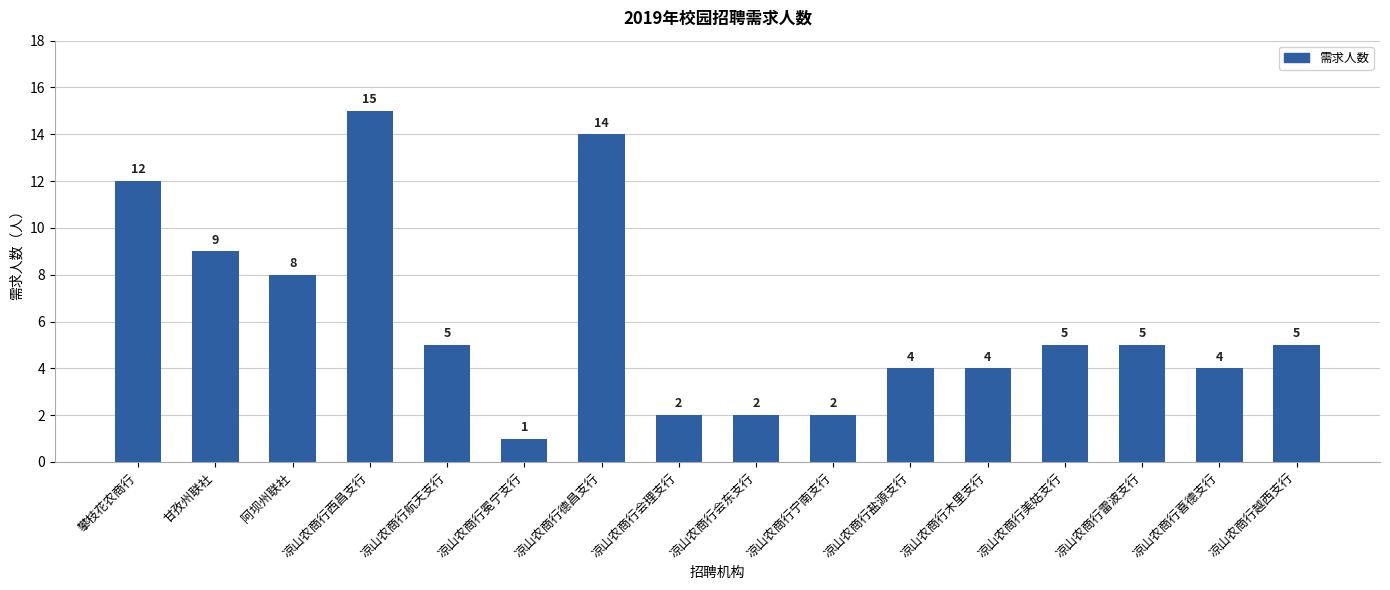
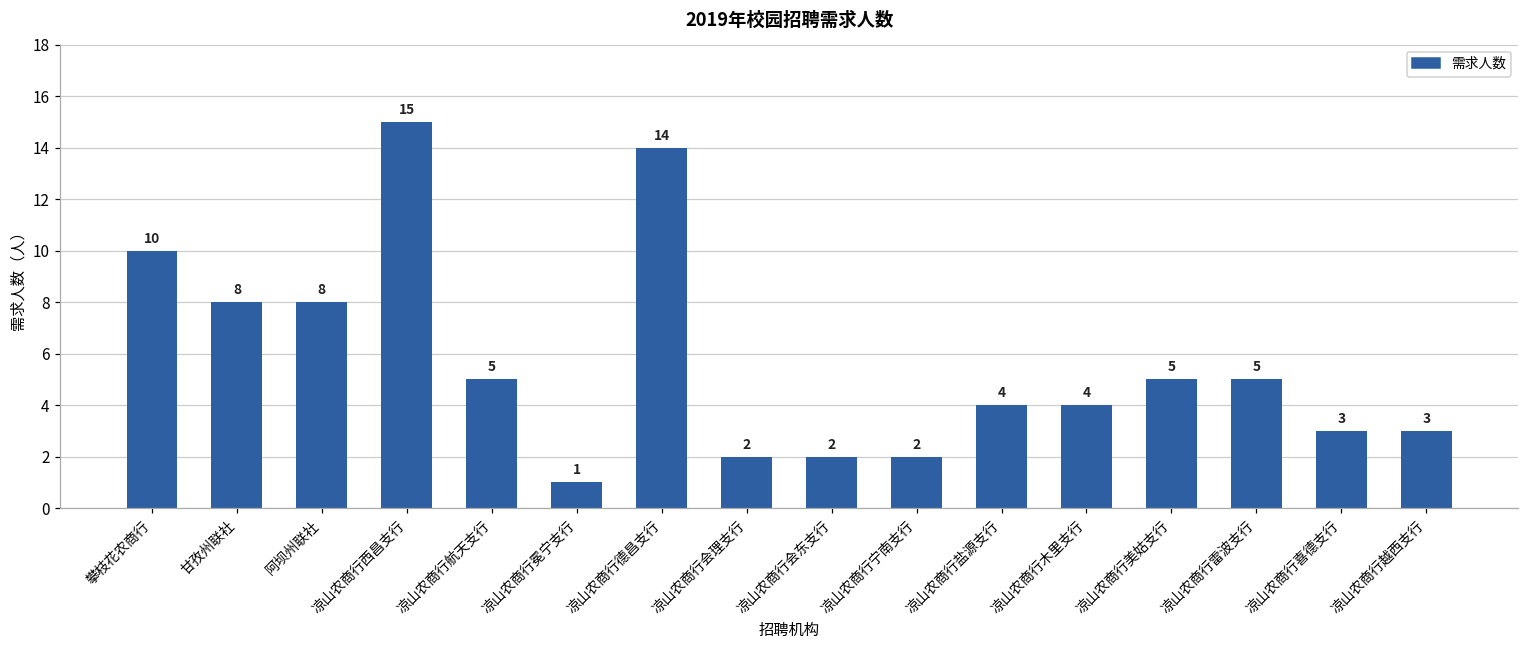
  {
-   "攀枝花农商行": 12,
-   "甘孜州联社": 9,
+   "攀枝花农商行": 10,
+   "甘孜州联社": 8,
    "阿坝州联社": 8,
    "凉山农商行西昌支行": 15,
    "凉山农商行航天支行": 5,
    "凉山农商行冕宁支行": 1,
    "凉山农商行德昌支行": 14,
    "凉山农商行会理支行": 2,
    "凉山农商行会东支行": 2,
    "凉山农商行宁南支行": 2,
    "凉山农商行盐源支行": 4,
    "凉山农商行木里支行": 4,
    "凉山农商行美姑支行": 5,
    "凉山农商行雷波支行": 5,
-   "凉山农商行喜德支行": 4,
-   "凉山农商行越西支行": 5
+   "凉山农商行喜德支行": 3,
+   "凉山农商行越西支行": 3
  }
